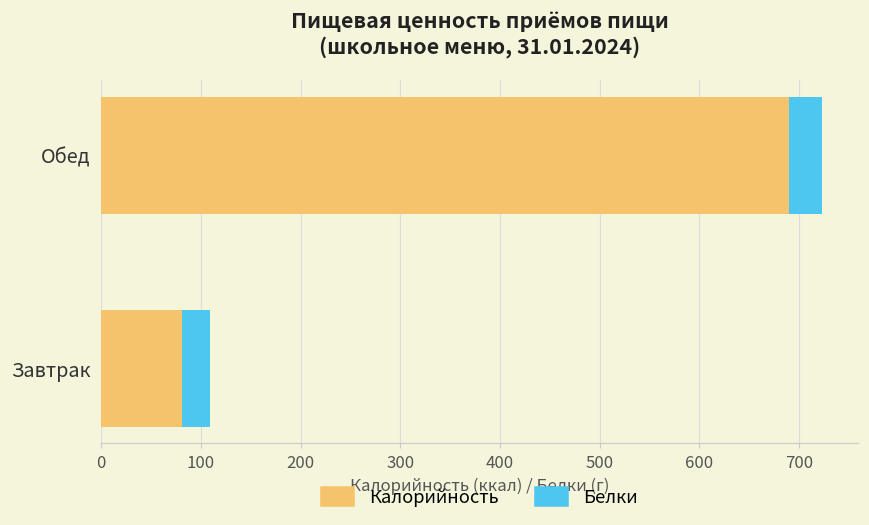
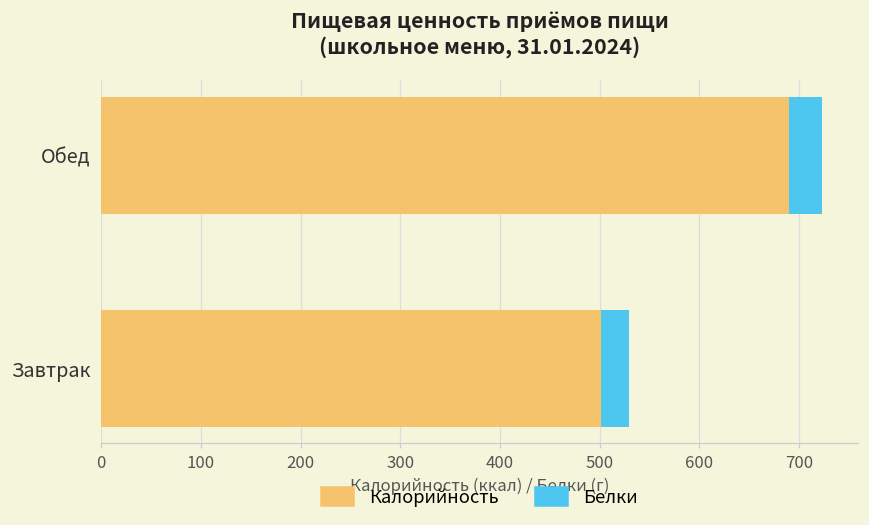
  {
    "Калорийность": {
      "Обед": 690,
-     "Завтрак": 80
+     "Завтрак": 500
    },
    "Белки": {
      "Обед": 30,
      "Завтрак": 30
    }
  }
